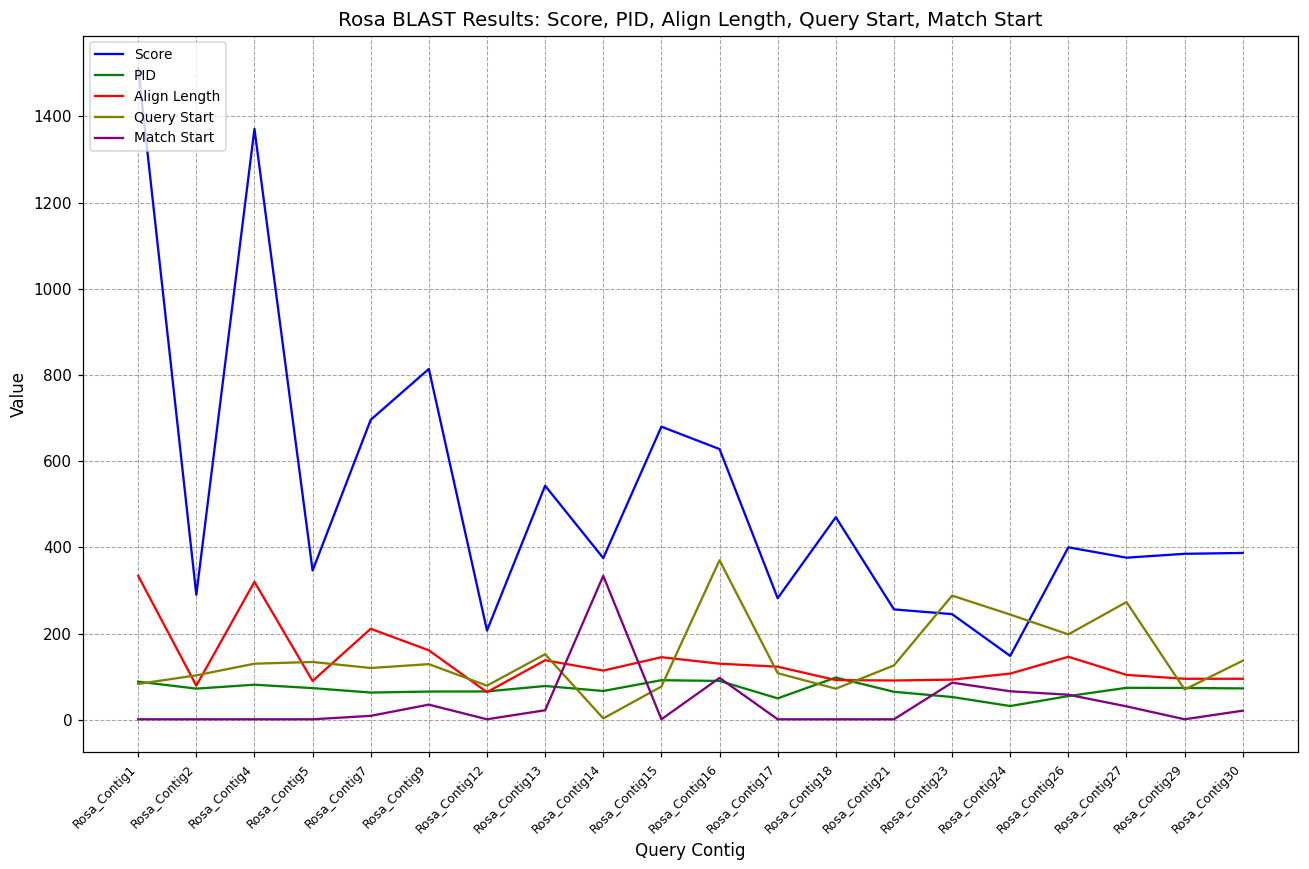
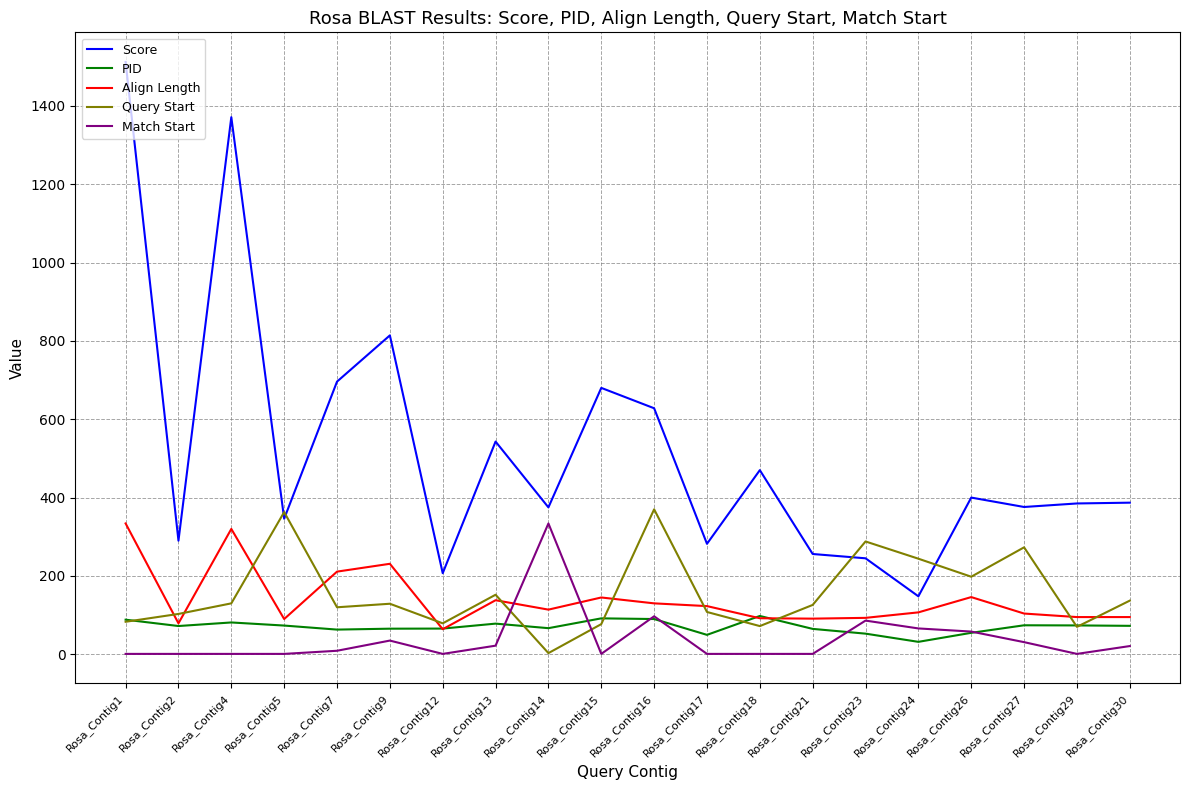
  {
    "Score": {
      "Rosa_Contig2": 290,
      "Rosa_Contig4": 1370,
      "Rosa_Contig5": 350,
      "Rosa_Contig7": 700,
      "Rosa_Contig9": 810,
      "Rosa_Contig12": 210,
      "Rosa_Contig13": 540,
      "Rosa_Contig14": 380,
      "Rosa_Contig15": 680,
      "Rosa_Contig16": 630,
      "Rosa_Contig17": 280,
      "Rosa_Contig18": 470,
      "Rosa_Contig21": 260,
      "Rosa_Contig23": 250,
      "Rosa_Contig24": 150,
      "Rosa_Contig26": 400,
      "Rosa_Contig27": 380,
      "Rosa_Contig29": 390,
      "Rosa_Contig30": 390
    },
    "PID": {
      "Rosa_Contig2": 70,
      "Rosa_Contig4": 80,
      "Rosa_Contig5": 70,
      "Rosa_Contig7": 60,
      "Rosa_Contig9": 70,
      "Rosa_Contig13": 80,
      "Rosa_Contig14": 70,
      "Rosa_Contig15": 90,
      "Rosa_Contig16": 90,
      "Rosa_Contig17": 50,
      "Rosa_Contig21": 60,
      "Rosa_Contig23": 50,
      "Rosa_Contig24": 30,
      "Rosa_Contig27": 70,
      "Rosa_Contig30": 70
    },
    "Align Length": {
      "Rosa_Contig1": 330,
      "Rosa_Contig2": 80,
      "Rosa_Contig4": 320,
      "Rosa_Contig5": 90,
      "Rosa_Contig7": 210,
-     "Rosa_Contig9": 160,
+     "Rosa_Contig9": 230,
      "Rosa_Contig13": 140,
      "Rosa_Contig14": 110,
      "Rosa_Contig15": 150,
      "Rosa_Contig16": 130,
      "Rosa_Contig17": 120,
      "Rosa_Contig21": 90,
      "Rosa_Contig23": 90,
      "Rosa_Contig24": 110,
      "Rosa_Contig26": 150,
      "Rosa_Contig27": 100,
      "Rosa_Contig29": 100,
      "Rosa_Contig30": 100
    },
    "Query Start": {
      "Rosa_Contig2": 100,
      "Rosa_Contig4": 130,
-     "Rosa_Contig5": 130,
+     "Rosa_Contig5": 360,
      "Rosa_Contig7": 120,
      "Rosa_Contig9": 130,
      "Rosa_Contig12": 80,
      "Rosa_Contig13": 150,
      "Rosa_Contig14": 0,
      "Rosa_Contig15": 80,
      "Rosa_Contig16": 370,
      "Rosa_Contig17": 110,
      "Rosa_Contig18": 70,
      "Rosa_Contig21": 130,
      "Rosa_Contig23": 290,
      "Rosa_Contig24": 240,
      "Rosa_Contig26": 200,
      "Rosa_Contig27": 270,
      "Rosa_Contig30": 140
    },
    "Match Start": {
      "Rosa_Contig1": 0,
      "Rosa_Contig2": 0,
      "Rosa_Contig4": 0,
      "Rosa_Contig5": 0,
      "Rosa_Contig7": 10,
      "Rosa_Contig9": 40,
      "Rosa_Contig12": 0,
      "Rosa_Contig13": 20,
      "Rosa_Contig14": 330,
      "Rosa_Contig15": 0,
      "Rosa_Contig16": 100,
      "Rosa_Contig17": 0,
      "Rosa_Contig18": 0,
      "Rosa_Contig21": 0,
      "Rosa_Contig23": 90,
      "Rosa_Contig24": 70,
      "Rosa_Contig27": 30,
      "Rosa_Contig29": 0,
      "Rosa_Contig30": 20
    }
  }
